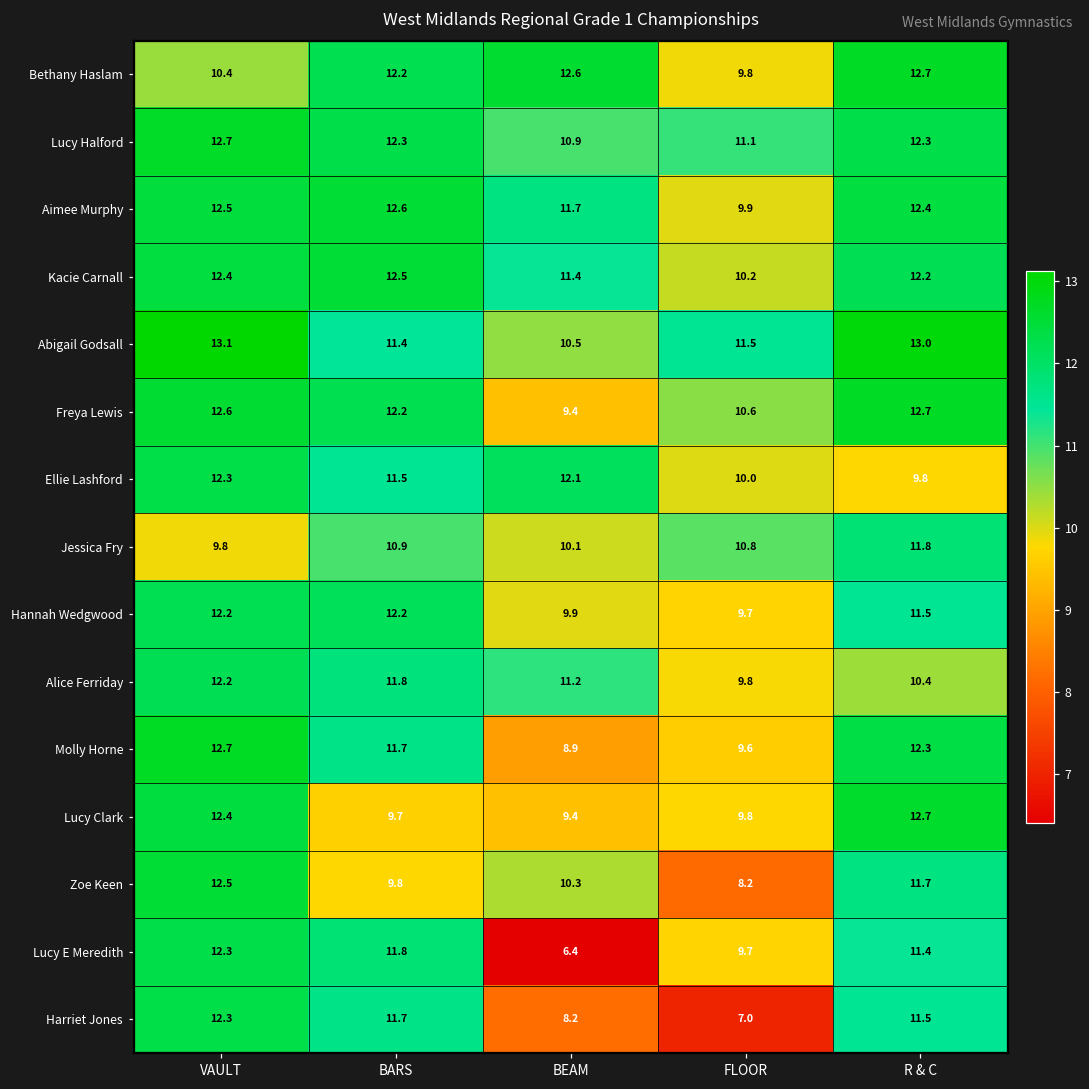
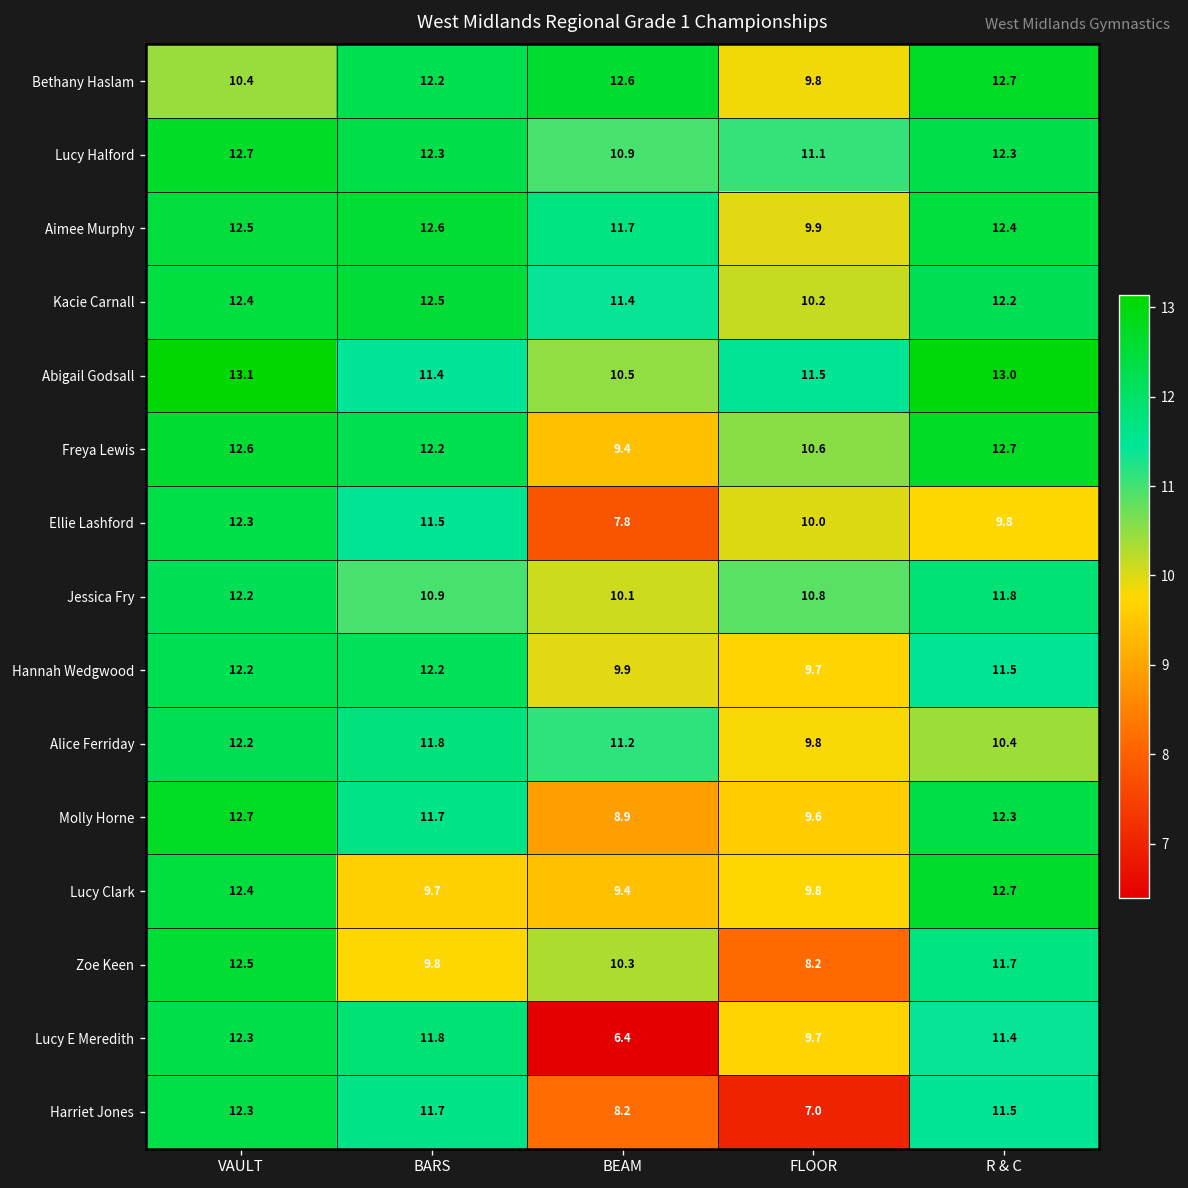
  {
    "Bethany Haslam": {
      "VAULT": 10.4,
      "BARS": 12.2,
      "BEAM": 12.6,
      "FLOOR": 9.8,
      "R & C": 12.7
    },
    "Lucy Halford": {
      "VAULT": 12.7,
      "BARS": 12.3,
      "BEAM": 10.9,
      "FLOOR": 11.1,
      "R & C": 12.3
    },
    "Aimee Murphy": {
      "VAULT": 12.5,
      "BARS": 12.6,
      "BEAM": 11.7,
      "FLOOR": 9.9,
      "R & C": 12.4
    },
    "Kacie Carnall": {
      "VAULT": 12.4,
      "BARS": 12.5,
      "BEAM": 11.4,
      "FLOOR": 10.2,
      "R & C": 12.2
    },
    "Abigail Godsall": {
      "VAULT": 13.1,
      "BARS": 11.4,
      "BEAM": 10.5,
      "FLOOR": 11.5,
      "R & C": 13.0
    },
    "Freya Lewis": {
      "VAULT": 12.6,
      "BARS": 12.2,
      "BEAM": 9.4,
      "FLOOR": 10.6,
      "R & C": 12.7
    },
    "Ellie Lashford": {
      "VAULT": 12.3,
      "BARS": 11.5,
-     "BEAM": 12.1,
+     "BEAM": 7.8,
      "FLOOR": 10.0,
      "R & C": 9.8
    },
    "Jessica Fry": {
-     "VAULT": 9.8,
+     "VAULT": 12.2,
      "BARS": 10.9,
      "BEAM": 10.1,
      "FLOOR": 10.8,
      "R & C": 11.8
    },
    "Hannah Wedgwood": {
      "VAULT": 12.2,
      "BARS": 12.2,
      "BEAM": 9.9,
      "FLOOR": 9.7,
      "R & C": 11.5
    },
    "Alice Ferriday": {
      "VAULT": 12.2,
      "BARS": 11.8,
      "BEAM": 11.2,
      "FLOOR": 9.8,
      "R & C": 10.4
    },
    "Molly Horne": {
      "VAULT": 12.7,
      "BARS": 11.7,
      "BEAM": 8.9,
      "FLOOR": 9.6,
      "R & C": 12.3
    },
    "Lucy Clark": {
      "VAULT": 12.4,
      "BARS": 9.7,
      "BEAM": 9.4,
      "FLOOR": 9.8,
      "R & C": 12.7
    },
    "Zoe Keen": {
      "VAULT": 12.5,
      "BARS": 9.8,
      "BEAM": 10.3,
      "FLOOR": 8.2,
      "R & C": 11.7
    },
    "Lucy E Meredith": {
      "VAULT": 12.3,
      "BARS": 11.8,
      "BEAM": 6.4,
      "FLOOR": 9.7,
      "R & C": 11.4
    },
    "Harriet Jones": {
      "VAULT": 12.3,
      "BARS": 11.7,
      "BEAM": 8.2,
      "FLOOR": 7.0,
      "R & C": 11.5
    }
  }
